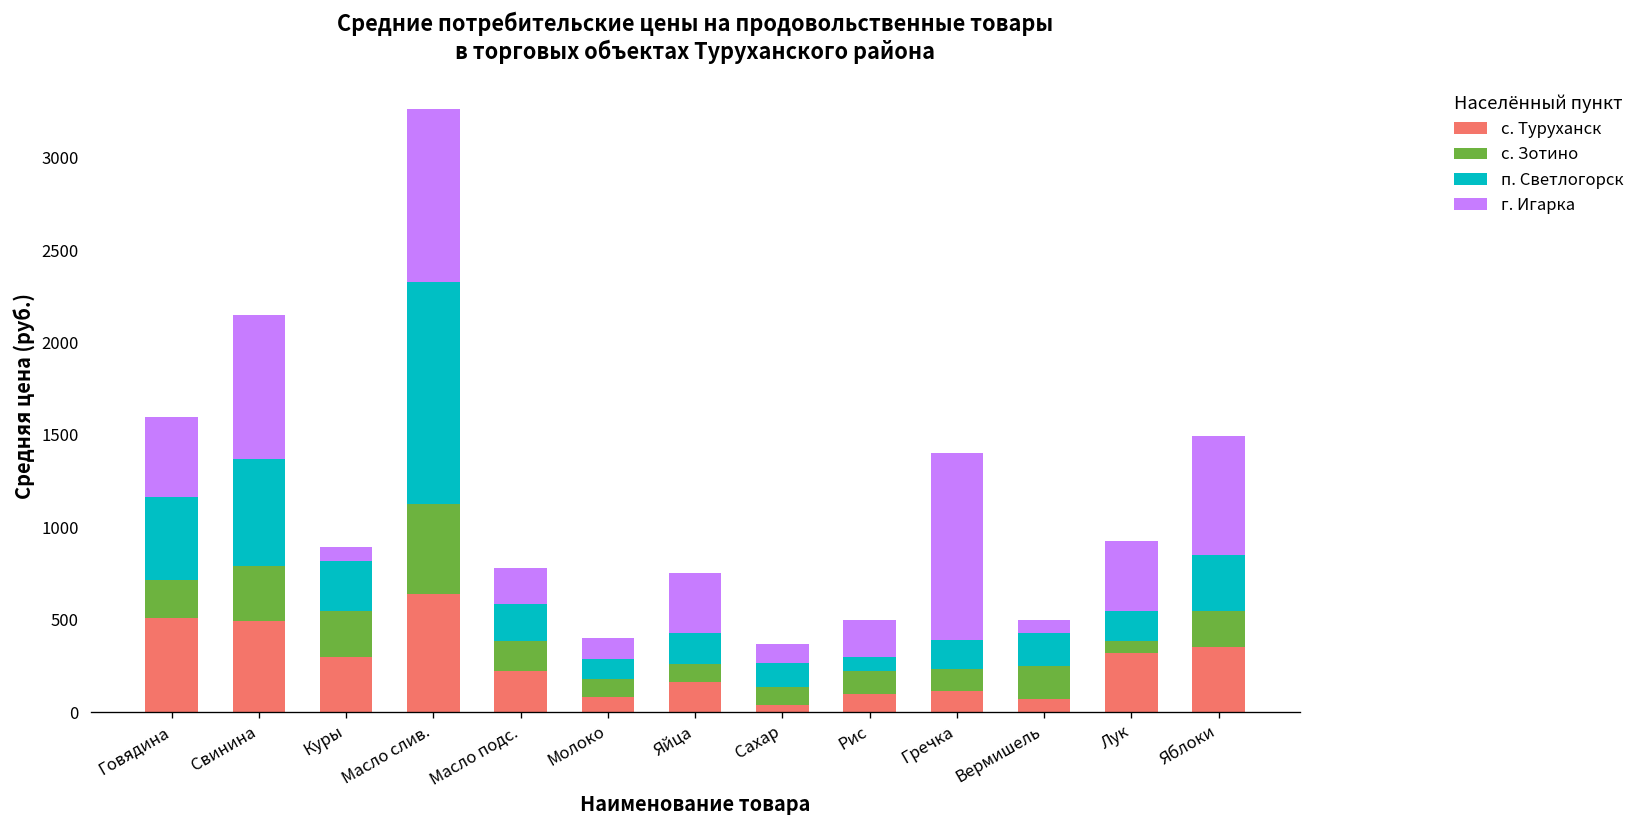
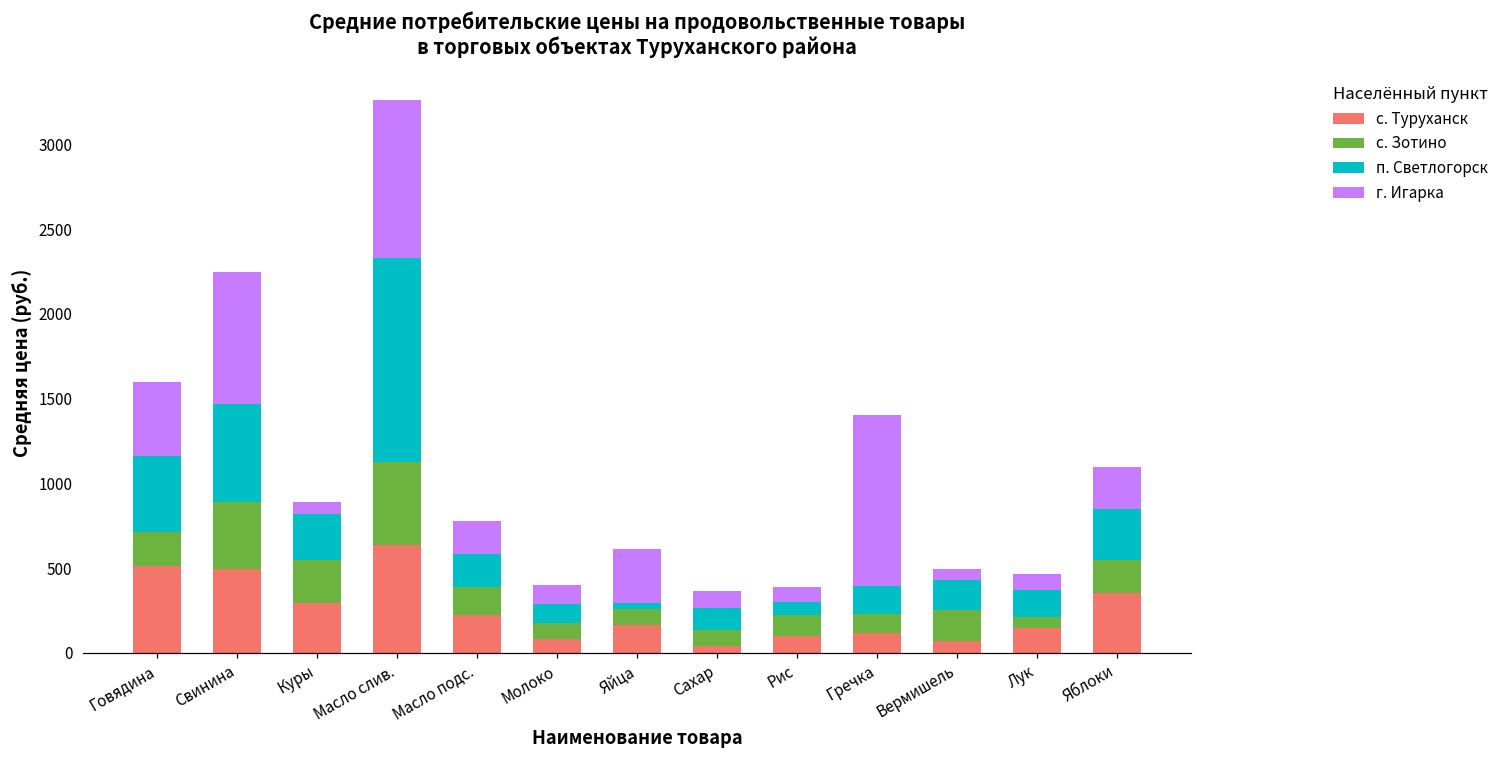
  {
    "с. Туруханск": {
      "Говядина": 510,
      "Свинина": 500,
      "Куры": 300,
      "Масло слив.": 640,
      "Масло подс.": 220,
      "Молоко": 80,
      "Яйца": 170,
      "Сахар": 40,
      "Рис": 100,
      "Гречка": 120,
      "Вермишель": 70,
-     "Лук": 320,
+     "Лук": 150,
      "Яблоки": 350
    },
    "с. Зотино": {
      "Говядина": 200,
-     "Свинина": 300,
+     "Свинина": 400,
      "Куры": 250,
      "Масло слив.": 490,
      "Масло подс.": 170,
      "Молоко": 100,
      "Яйца": 100,
      "Сахар": 100,
      "Рис": 120,
      "Гречка": 120,
      "Вермишель": 180,
      "Лук": 70,
      "Яблоки": 200
    },
    "п. Светлогорск": {
      "Говядина": 450,
      "Свинина": 580,
      "Куры": 270,
      "Масло слив.": 1200,
      "Масло подс.": 200,
      "Молоко": 110,
-     "Яйца": 170,
+     "Яйца": 30,
      "Сахар": 130,
      "Рис": 80,
      "Гречка": 160,
      "Вермишель": 180,
      "Лук": 160,
      "Яблоки": 300
    },
    "г. Игарка": {
      "Говядина": 440,
      "Свинина": 780,
      "Куры": 80,
      "Масло слив.": 940,
      "Масло подс.": 190,
      "Молоко": 110,
      "Яйца": 320,
      "Сахар": 100,
-     "Рис": 200,
+     "Рис": 90,
      "Гречка": 1010,
      "Вермишель": 70,
-     "Лук": 380,
-     "Яблоки": 650
+     "Лук": 90,
+     "Яблоки": 250
    }
  }
